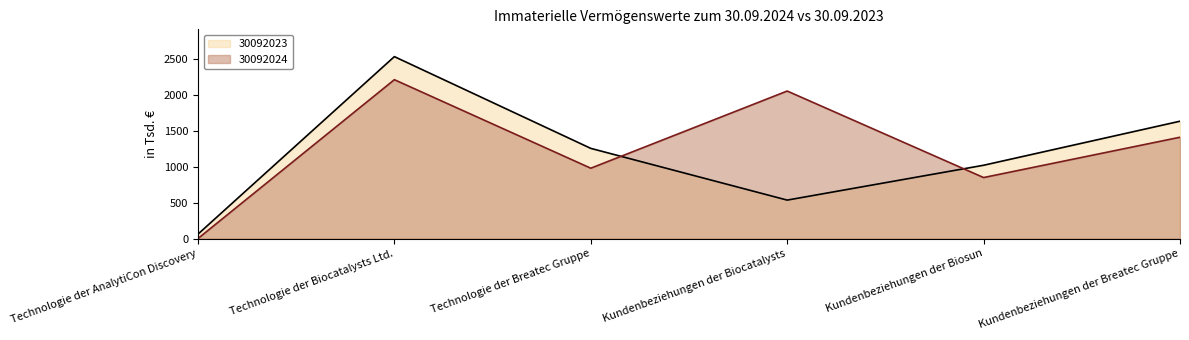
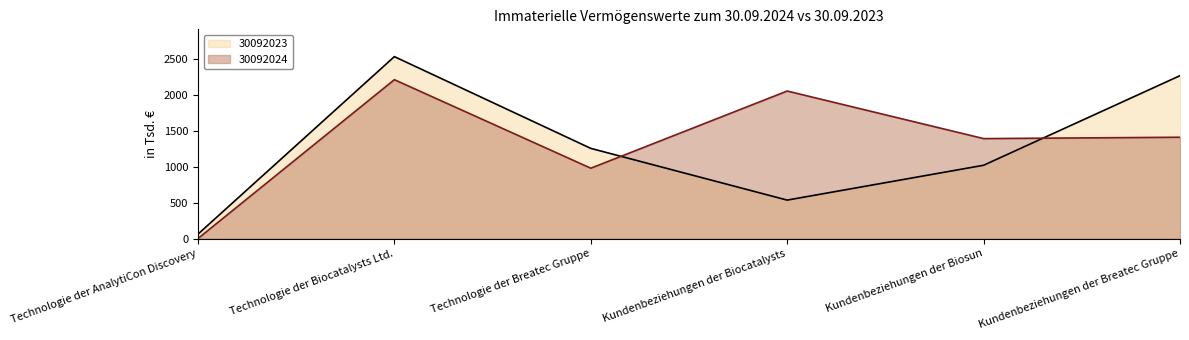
  {
    "30092023": {
      "Technologie der AnalytiCon Discovery": 100,
      "Technologie der Biocatalysts Ltd.": 2500,
      "Technologie der Breatec Gruppe": 1300,
      "Kundenbeziehungen der Biocatalysts": 500,
      "Kundenbeziehungen der Biosun": 1000,
-     "Kundenbeziehungen der Breatec Gruppe": 1600
+     "Kundenbeziehungen der Breatec Gruppe": 2300
    },
    "30092024": {
      "Technologie der AnalytiCon Discovery": 0,
      "Technologie der Biocatalysts Ltd.": 2200,
      "Technologie der Breatec Gruppe": 1000,
      "Kundenbeziehungen der Biocatalysts": 2100,
-     "Kundenbeziehungen der Biosun": 800,
+     "Kundenbeziehungen der Biosun": 1400,
      "Kundenbeziehungen der Breatec Gruppe": 1400
    }
  }
